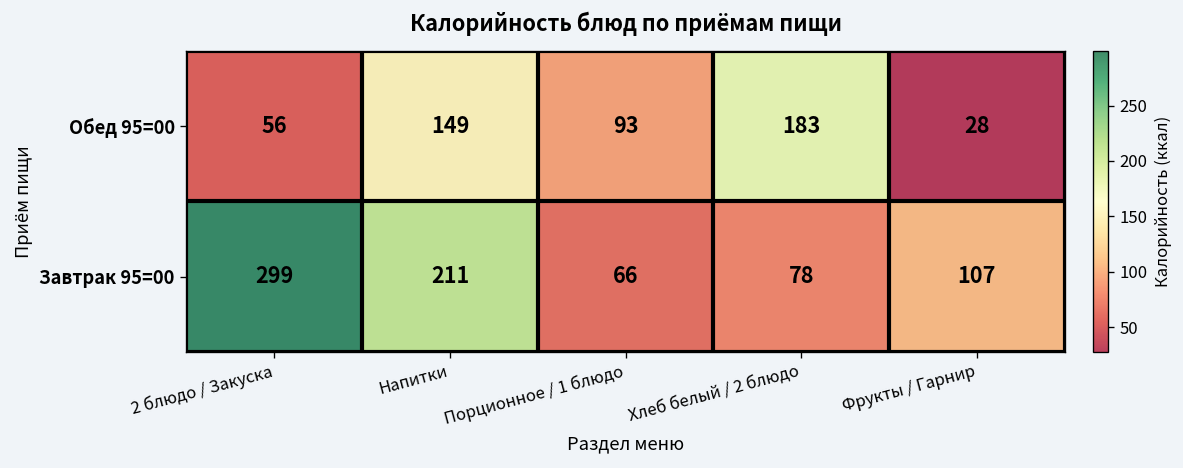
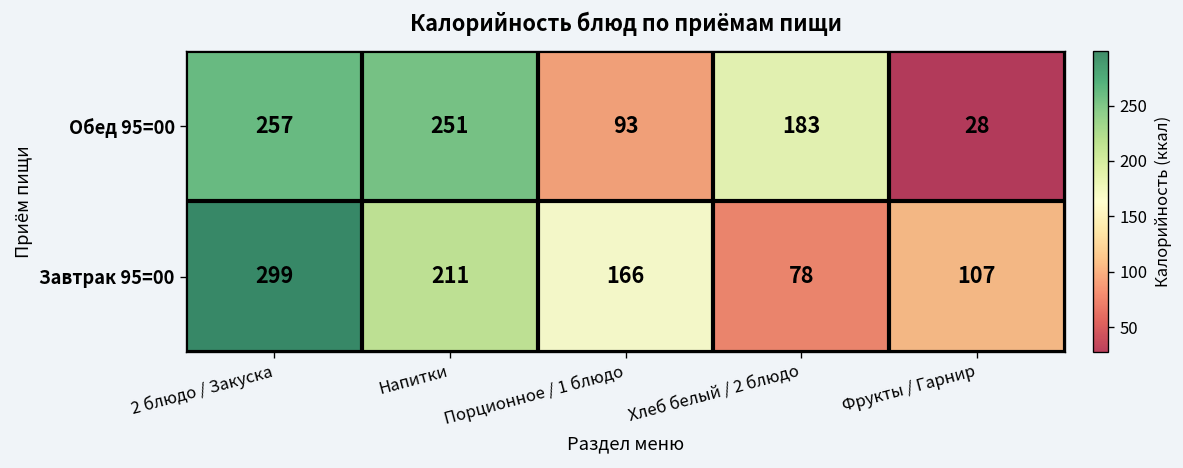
  {
    "Обед 95=00": {
-     "2 блюдо / Закуска": 56,
-     "Напитки": 149,
+     "2 блюдо / Закуска": 257,
+     "Напитки": 251,
      "Порционное / 1 блюдо": 93,
      "Хлеб белый / 2 блюдо": 183,
      "Фрукты / Гарнир": 28
    },
    "Завтрак 95=00": {
      "2 блюдо / Закуска": 299,
      "Напитки": 211,
-     "Порционное / 1 блюдо": 66,
+     "Порционное / 1 блюдо": 166,
      "Хлеб белый / 2 блюдо": 78,
      "Фрукты / Гарнир": 107
    }
  }
